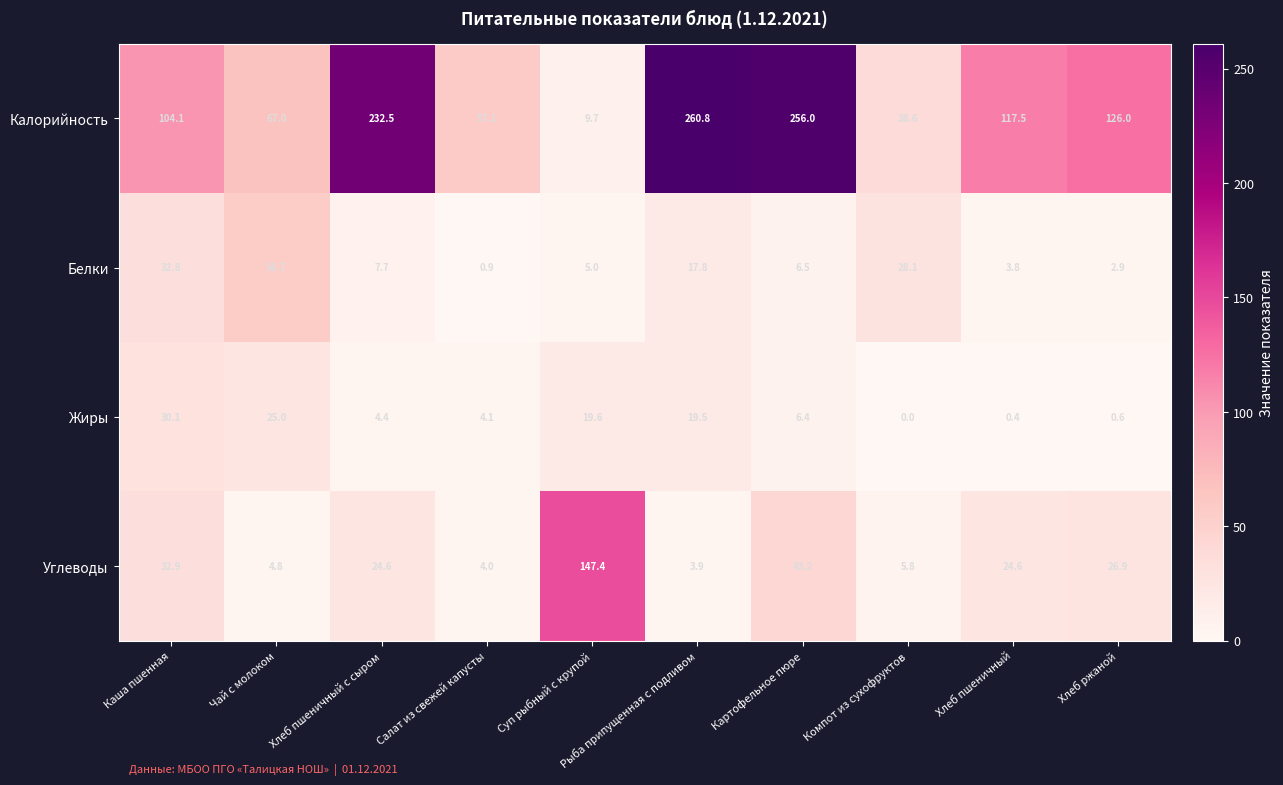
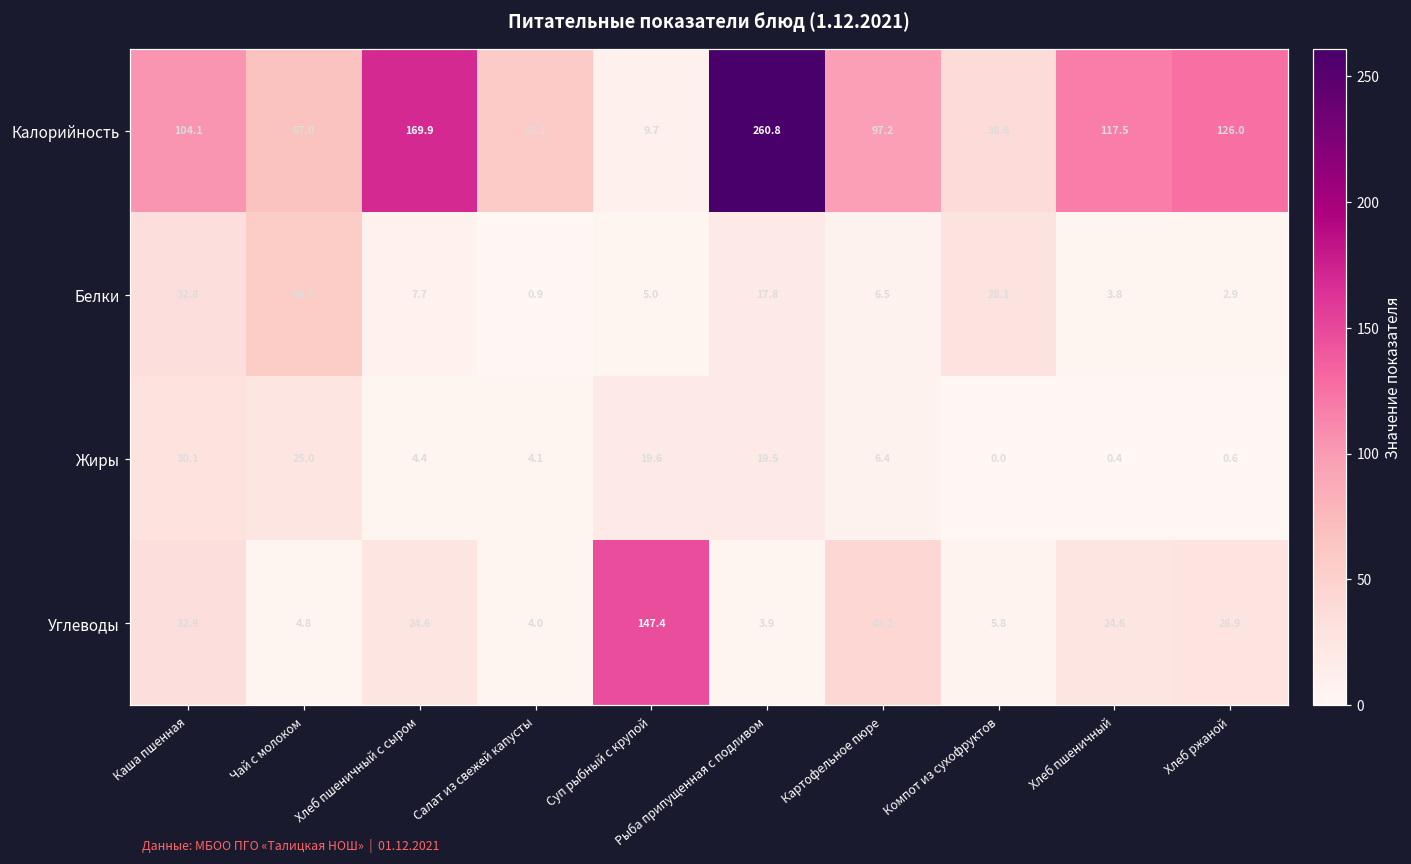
  {
    "Калорийность": {
      "Каша пшенная": 104.1,
-     "Хлеб пшеничный с сыром": 232.5,
+     "Хлеб пшеничный с сыром": 169.9,
      "Рыба припущенная с подливом": 260.8,
-     "Картофельное пюре": 256.0,
+     "Картофельное пюре": 97.2,
      "Хлеб пшеничный": 117.5,
      "Хлеб ржаной": 126.0
    },
    "Углеводы": {
      "Суп рыбный с крупой": 147.4
    }
  }
